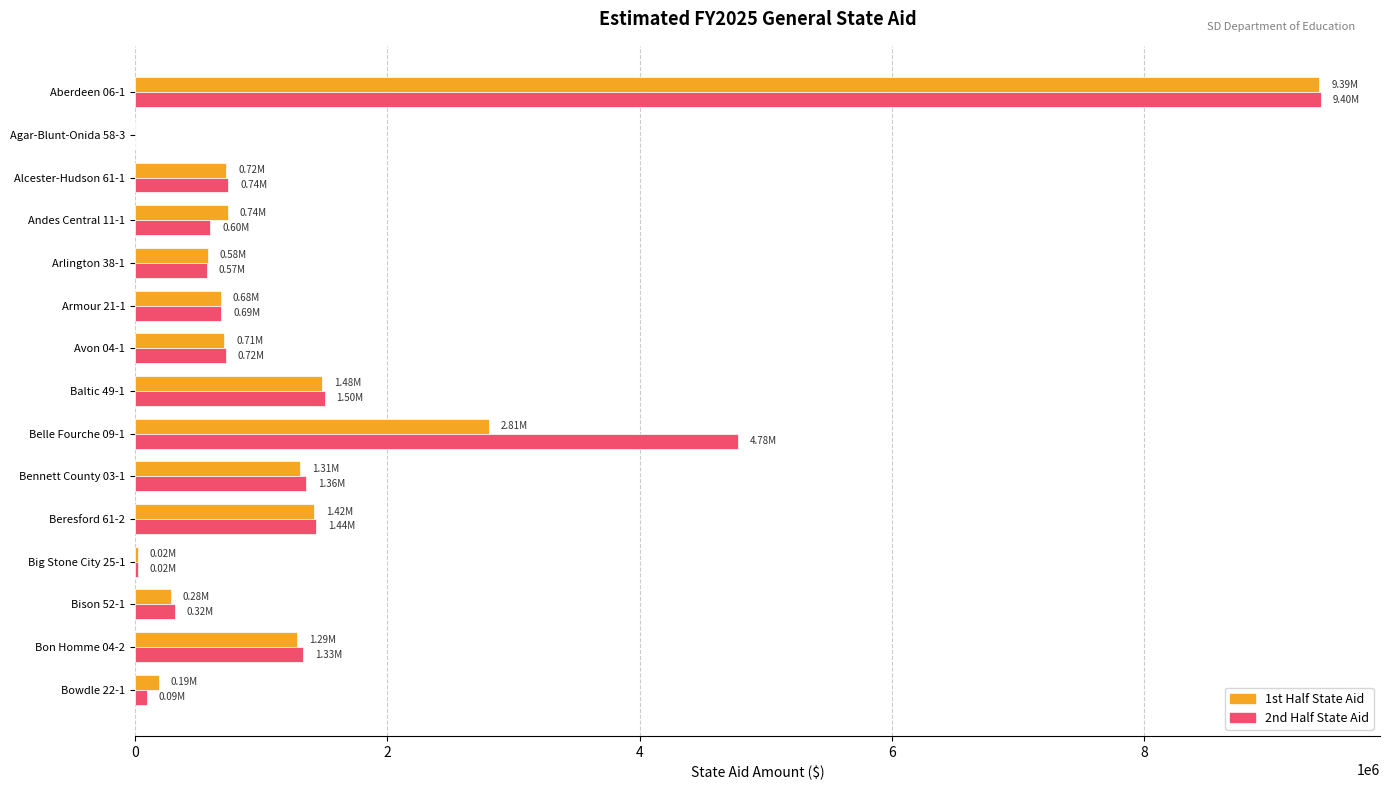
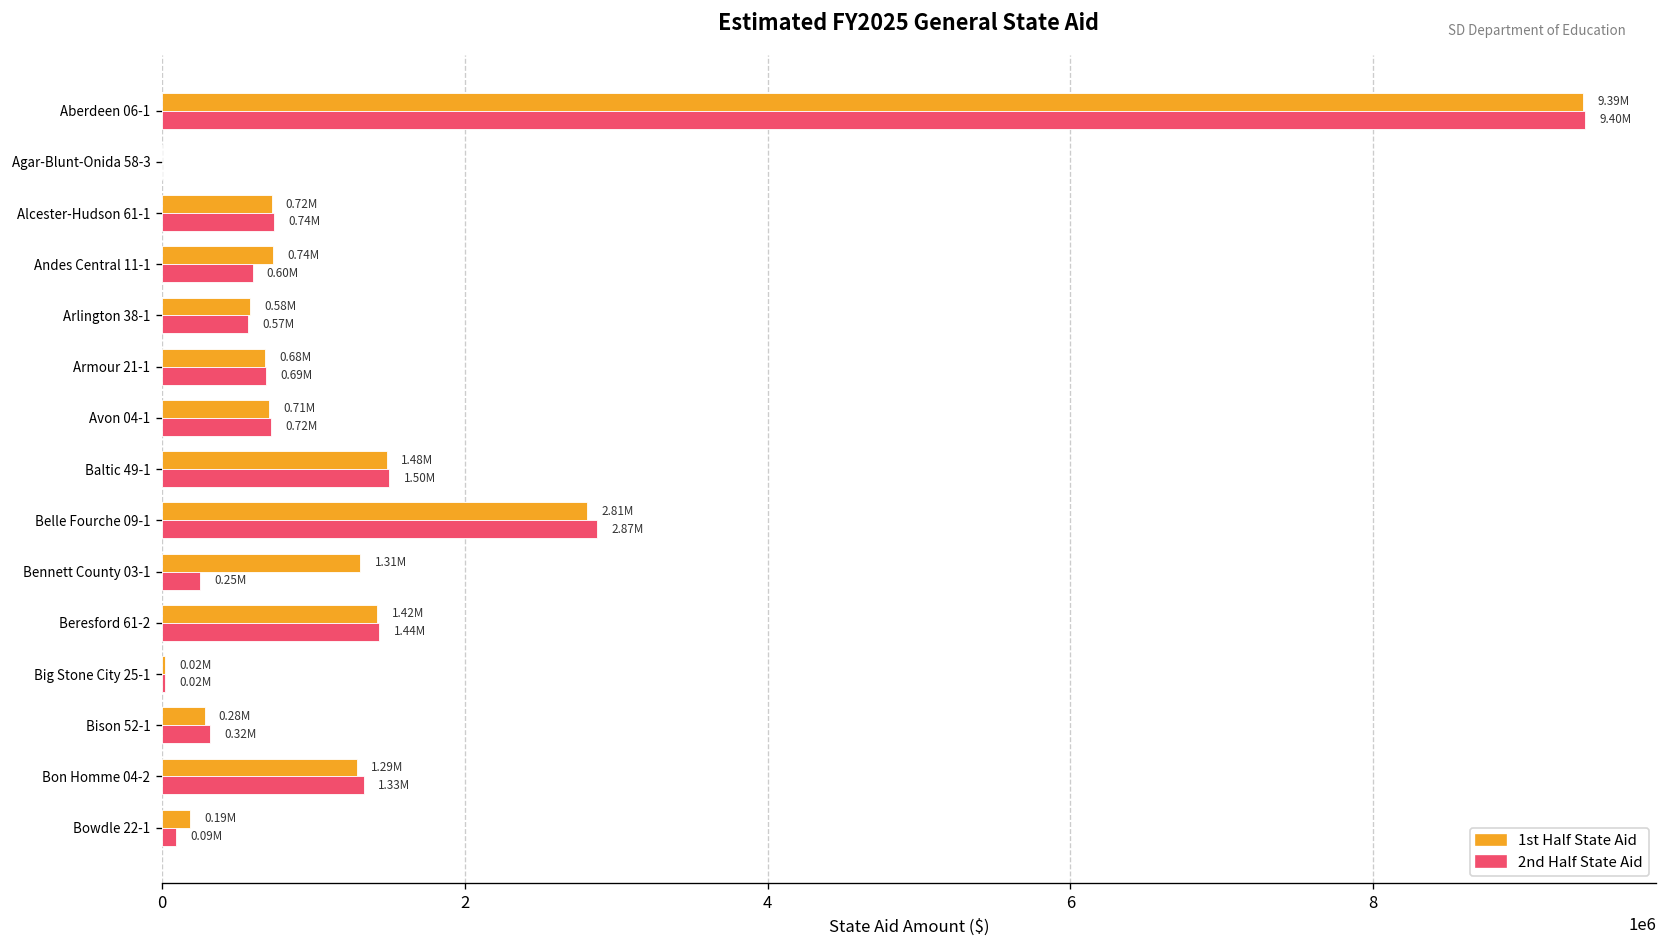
  {
    "1st Half State Aid": {
      "Aberdeen 06-1": "9.39M",
      "Alcester-Hudson 61-1": "0.72M",
      "Andes Central 11-1": "0.74M",
      "Arlington 38-1": "0.58M",
      "Armour 21-1": "0.68M",
      "Avon 04-1": "0.71M",
      "Baltic 49-1": "1.48M",
      "Belle Fourche 09-1": "2.81M",
      "Bennett County 03-1": "1.31M",
      "Beresford 61-2": "1.42M",
      "Big Stone City 25-1": "0.02M",
      "Bison 52-1": "0.28M",
      "Bon Homme 04-2": "1.29M",
      "Bowdle 22-1": "0.19M"
    },
    "2nd Half State Aid": {
      "Aberdeen 06-1": "9.40M",
      "Alcester-Hudson 61-1": "0.74M",
      "Andes Central 11-1": "0.60M",
      "Arlington 38-1": "0.57M",
      "Armour 21-1": "0.69M",
      "Avon 04-1": "0.72M",
      "Baltic 49-1": "1.50M",
-     "Belle Fourche 09-1": "4.78M",
-     "Bennett County 03-1": "1.36M",
+     "Belle Fourche 09-1": "2.87M",
+     "Bennett County 03-1": "0.25M",
      "Beresford 61-2": "1.44M",
      "Big Stone City 25-1": "0.02M",
      "Bison 52-1": "0.32M",
      "Bon Homme 04-2": "1.33M",
      "Bowdle 22-1": "0.09M"
    }
  }
